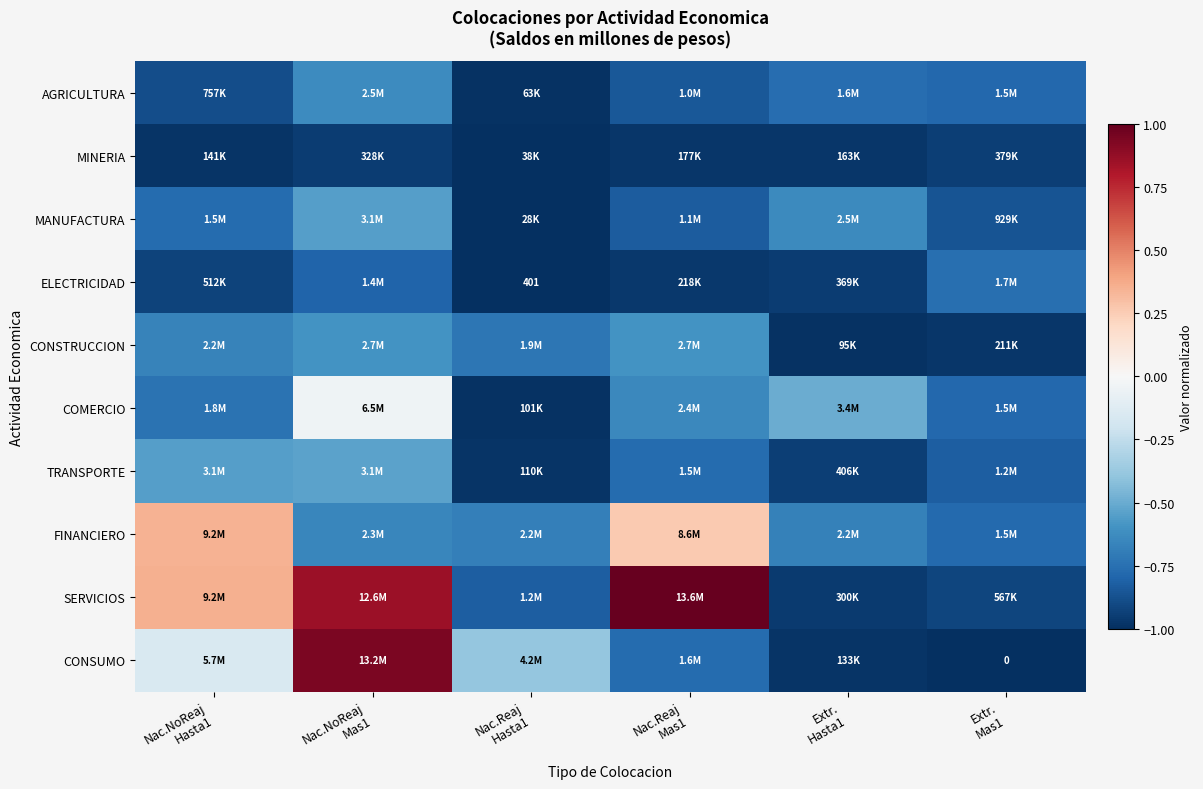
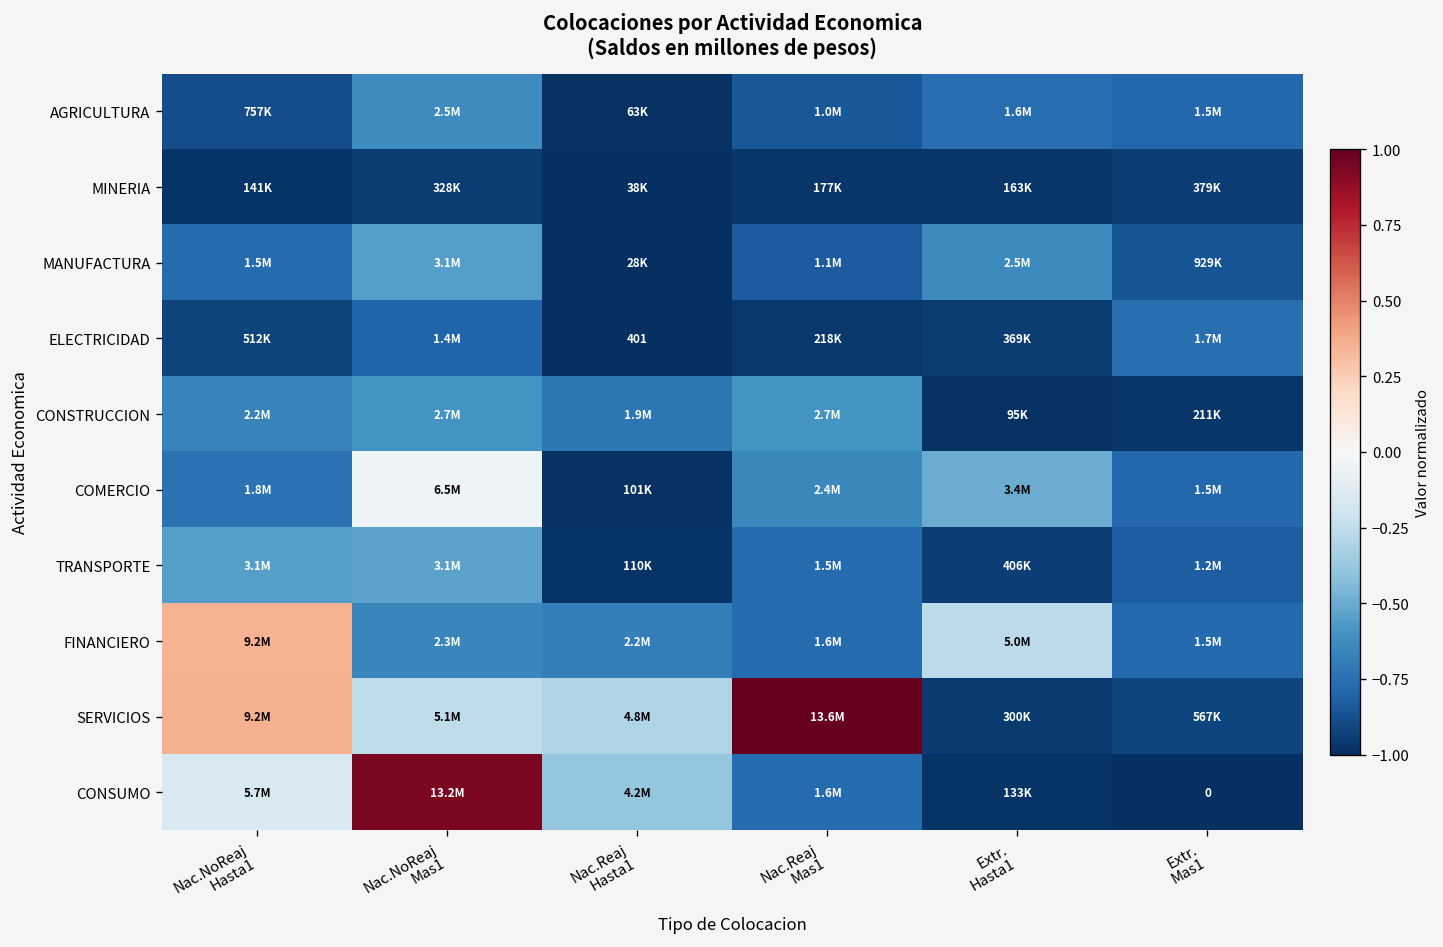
  {
    "AGRICULTURA": {
      "Nac.NoReaj Hasta1": "757K",
      "Nac.NoReaj Mas1": "2.5M",
      "Nac.Reaj Hasta1": "63K",
      "Nac.Reaj Mas1": "1.0M",
      "Extr. Hasta1": "1.6M",
      "Extr. Mas1": "1.5M"
    },
    "MINERIA": {
      "Nac.NoReaj Hasta1": "141K",
      "Nac.NoReaj Mas1": "328K",
      "Nac.Reaj Hasta1": "38K",
      "Nac.Reaj Mas1": "177K",
      "Extr. Hasta1": "163K",
      "Extr. Mas1": "379K"
    },
    "MANUFACTURA": {
      "Nac.NoReaj Hasta1": "1.5M",
      "Nac.NoReaj Mas1": "3.1M",
      "Nac.Reaj Hasta1": "28K",
      "Nac.Reaj Mas1": "1.1M",
      "Extr. Hasta1": "2.5M",
      "Extr. Mas1": "929K"
    },
    "ELECTRICIDAD": {
      "Nac.NoReaj Hasta1": "512K",
      "Nac.NoReaj Mas1": "1.4M",
      "Nac.Reaj Hasta1": "401",
      "Nac.Reaj Mas1": "218K",
      "Extr. Hasta1": "369K",
      "Extr. Mas1": "1.7M"
    },
    "CONSTRUCCION": {
      "Nac.NoReaj Hasta1": "2.2M",
      "Nac.NoReaj Mas1": "2.7M",
      "Nac.Reaj Hasta1": "1.9M",
      "Nac.Reaj Mas1": "2.7M",
      "Extr. Hasta1": "95K",
      "Extr. Mas1": "211K"
    },
    "COMERCIO": {
      "Nac.NoReaj Hasta1": "1.8M",
      "Nac.NoReaj Mas1": "6.5M",
      "Nac.Reaj Hasta1": "101K",
      "Nac.Reaj Mas1": "2.4M",
      "Extr. Hasta1": "3.4M",
      "Extr. Mas1": "1.5M"
    },
    "TRANSPORTE": {
      "Nac.NoReaj Hasta1": "3.1M",
      "Nac.NoReaj Mas1": "3.1M",
      "Nac.Reaj Hasta1": "110K",
      "Nac.Reaj Mas1": "1.5M",
      "Extr. Hasta1": "406K",
      "Extr. Mas1": "1.2M"
    },
    "FINANCIERO": {
      "Nac.NoReaj Hasta1": "9.2M",
      "Nac.NoReaj Mas1": "2.3M",
      "Nac.Reaj Hasta1": "2.2M",
-     "Nac.Reaj Mas1": "8.6M",
-     "Extr. Hasta1": "2.2M",
+     "Nac.Reaj Mas1": "1.6M",
+     "Extr. Hasta1": "5.0M",
      "Extr. Mas1": "1.5M"
    },
    "SERVICIOS": {
      "Nac.NoReaj Hasta1": "9.2M",
-     "Nac.NoReaj Mas1": "12.6M",
-     "Nac.Reaj Hasta1": "1.2M",
+     "Nac.NoReaj Mas1": "5.1M",
+     "Nac.Reaj Hasta1": "4.8M",
      "Nac.Reaj Mas1": "13.6M",
      "Extr. Hasta1": "300K",
      "Extr. Mas1": "567K"
    },
    "CONSUMO": {
      "Nac.NoReaj Hasta1": "5.7M",
      "Nac.NoReaj Mas1": "13.2M",
      "Nac.Reaj Hasta1": "4.2M",
      "Nac.Reaj Mas1": "1.6M",
      "Extr. Hasta1": "133K",
      "Extr. Mas1": "0"
    }
  }
